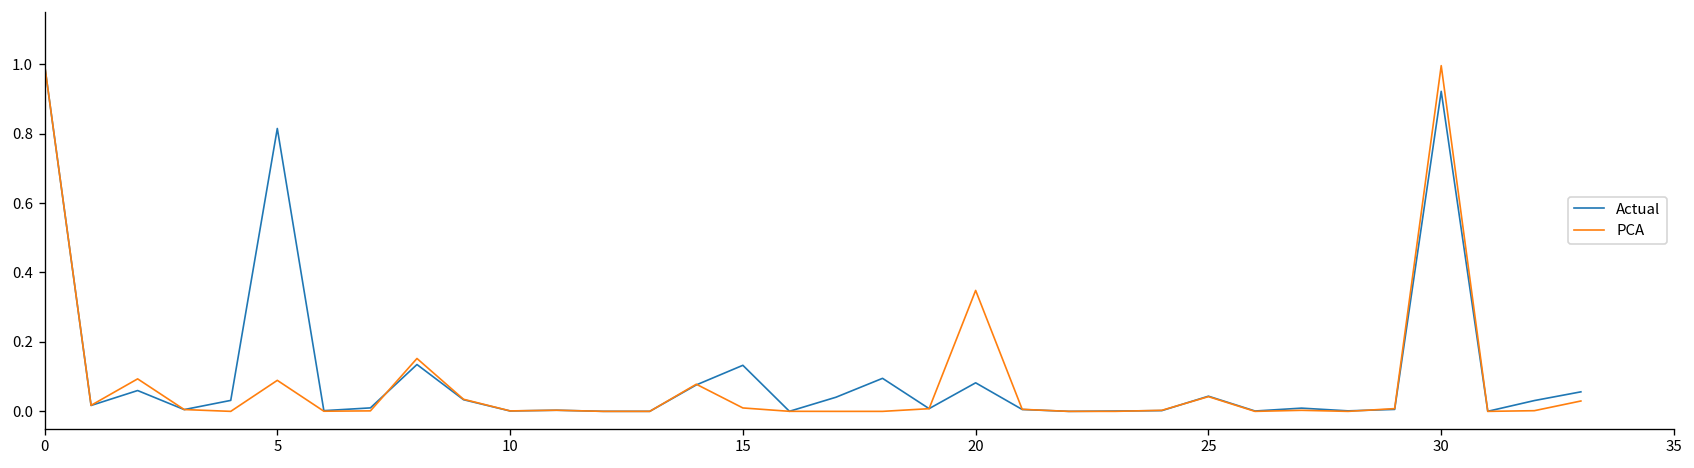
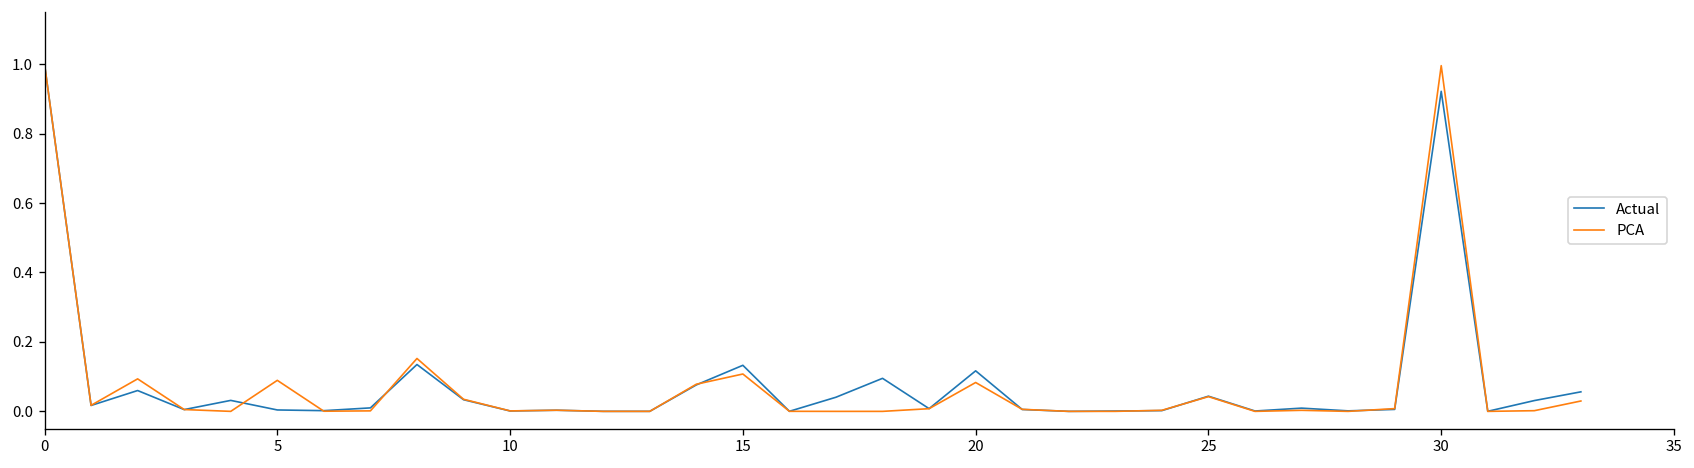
  {
    "Actual": {
-     "5": 0.81,
+     "5": 0.00,
      "15": 0.13,
-     "20": 0.08,
+     "20": 0.12,
      "30": 0.92
    },
    "PCA": {
      "5": 0.09,
-     "15": 0.01,
-     "20": 0.35,
+     "15": 0.11,
+     "20": 0.08,
      "30": 1.00
    }
  }
